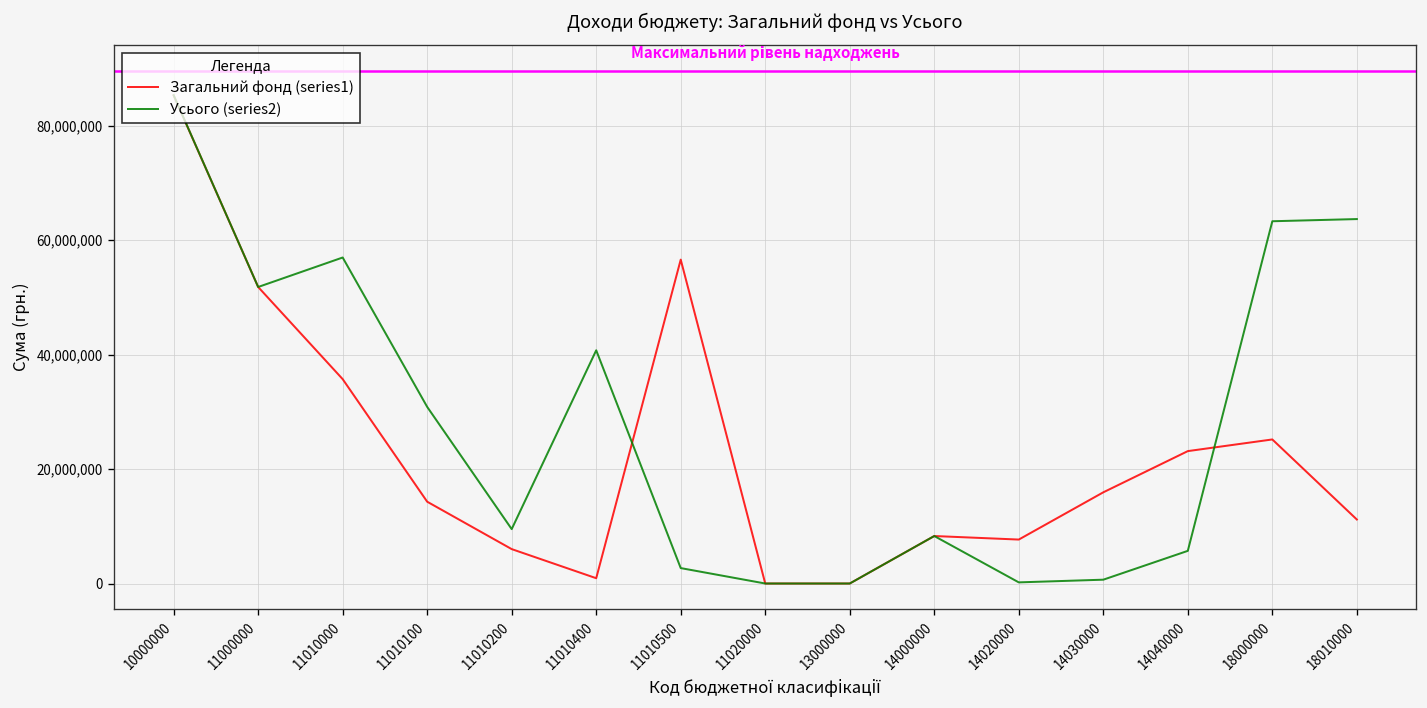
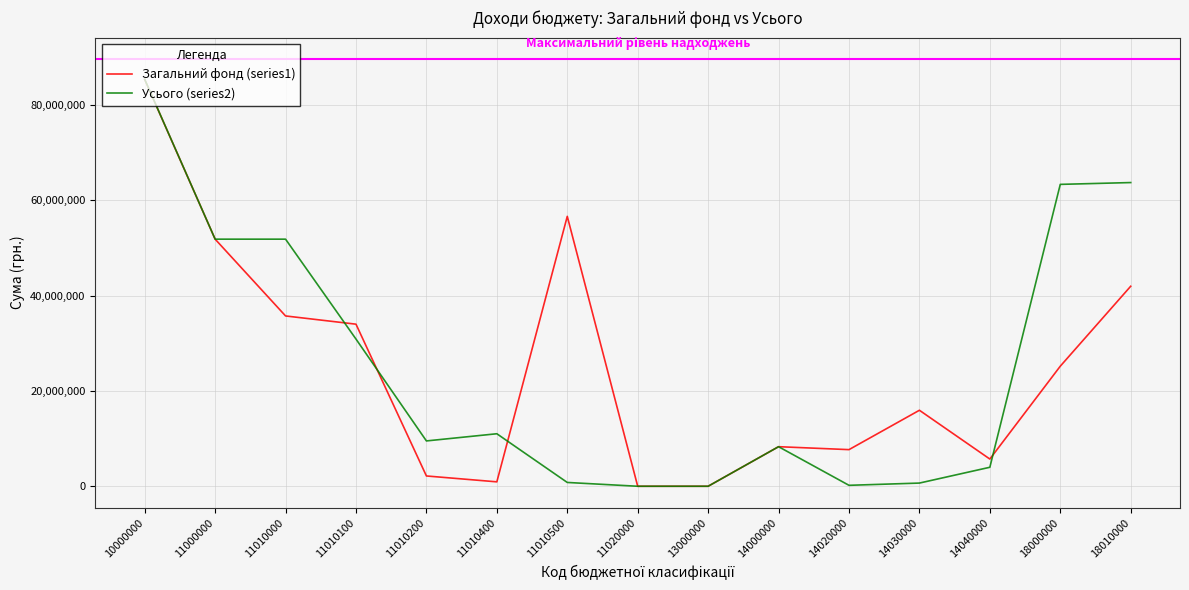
  {
    "Загальний фонд (series1)": {
      "11010000": "36,000,000",
-     "11010100": "14,000,000",
-     "11010200": "6,000,000",
+     "11010100": "34,000,000",
+     "11010200": "2,000,000",
      "11010400": "1,000,000",
      "11010500": "57,000,000",
      "14020000": "8,000,000",
      "14030000": "16,000,000",
-     "14040000": "23,000,000",
+     "14040000": "6,000,000",
      "18000000": "25,000,000",
-     "18010000": "11,000,000"
+     "18010000": "42,000,000"
    },
    "Усього (series2)": {
-     "11010000": "57,000,000",
+     "11010000": "52,000,000",
      "11010100": "31,000,000",
      "11010200": "10,000,000",
-     "11010400": "41,000,000",
-     "11010500": "3,000,000",
+     "11010400": "11,000,000",
+     "11010500": "1,000,000",
      "14020000": "0",
      "14030000": "1,000,000",
-     "14040000": "6,000,000",
+     "14040000": "4,000,000",
      "18000000": "63,000,000",
      "18010000": "64,000,000"
    }
  }
